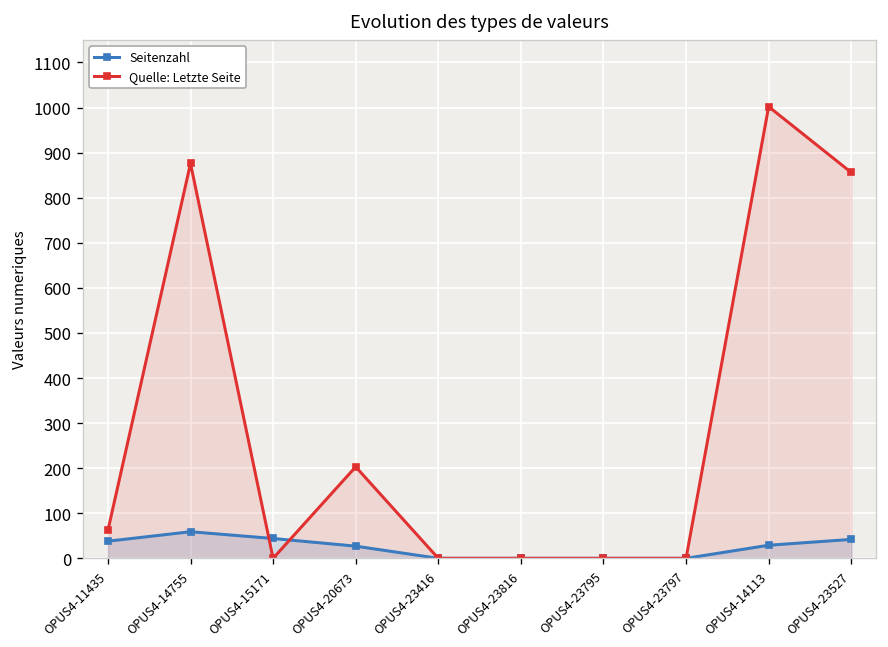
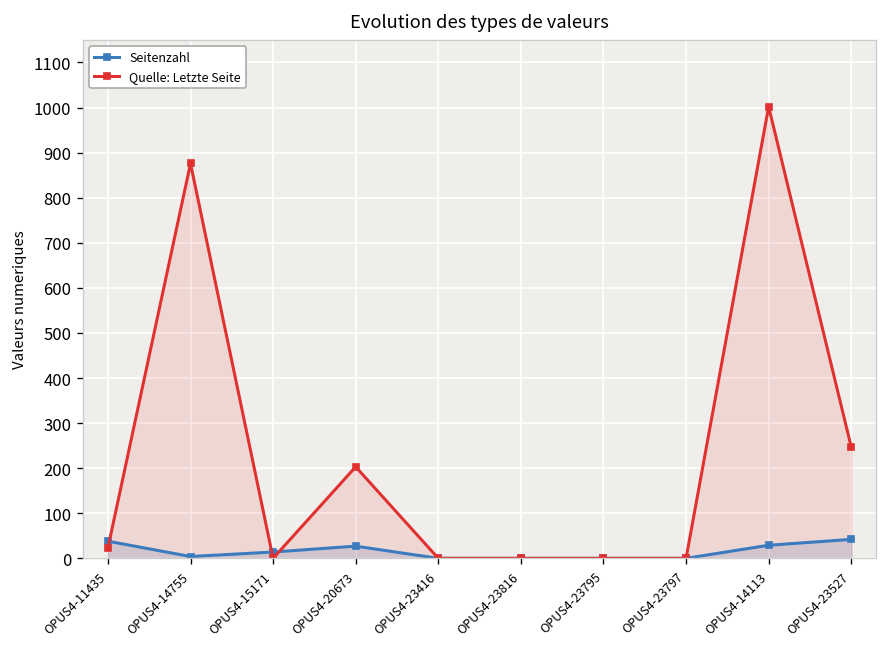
  {
    "Seitenzahl": {
      "OPUS4-11435": 40,
-     "OPUS4-14755": 60,
-     "OPUS4-15171": 40,
+     "OPUS4-14755": 0,
+     "OPUS4-15171": 10,
      "OPUS4-20673": 30,
      "OPUS4-14113": 30,
      "OPUS4-23527": 40
    },
    "Quelle: Letzte Seite": {
-     "OPUS4-11435": 60,
+     "OPUS4-11435": 20,
      "OPUS4-14755": 880,
      "OPUS4-15171": 0,
      "OPUS4-20673": 200,
      "OPUS4-14113": 1000,
-     "OPUS4-23527": 860
+     "OPUS4-23527": 250
    }
  }
